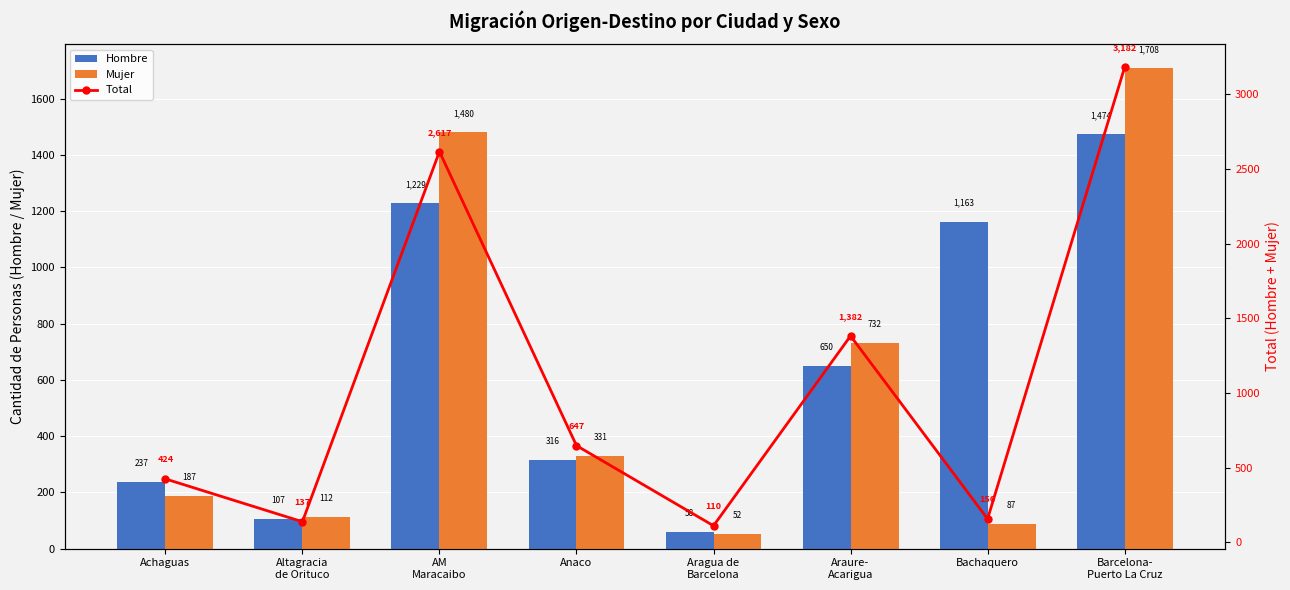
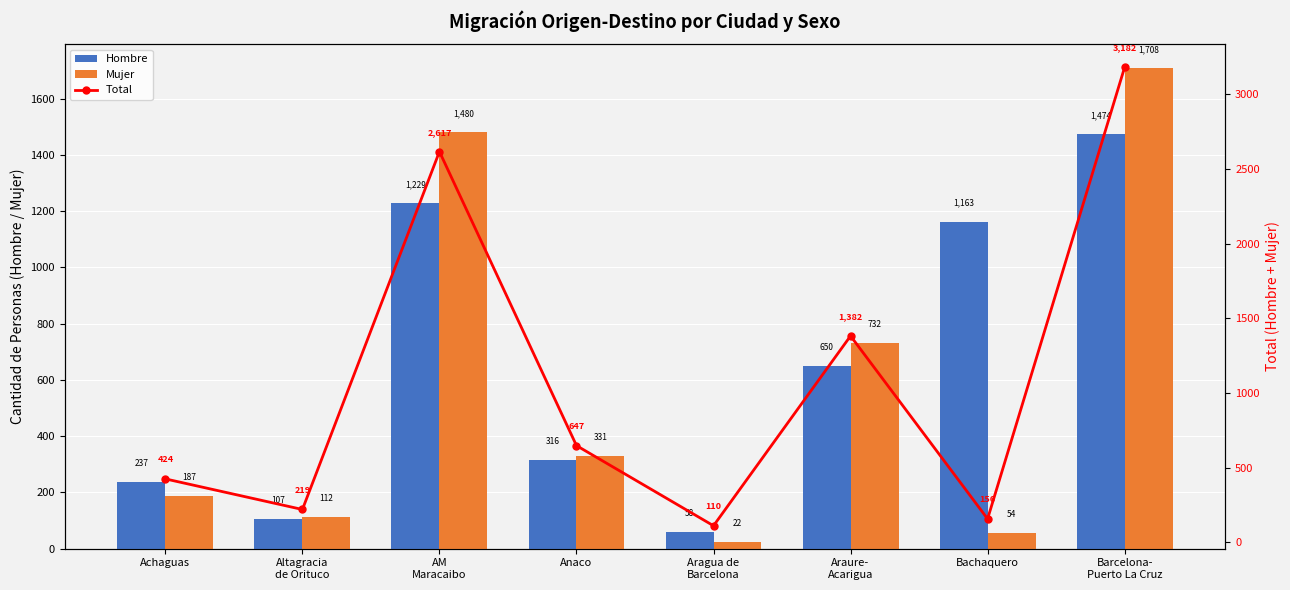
  {
    "Hombre": {
      "Achaguas": "237",
      "Altagracia de Orituco": "107",
      "AM Maracaibo": "1,229",
      "Anaco": "316",
      "Aragua de Barcelona": "58",
      "Araure- Acarigua": "650",
      "Bachaquero": "1,163",
      "Barcelona- Puerto La Cruz": "1,474"
    },
    "Mujer": {
      "Achaguas": "187",
      "Altagracia de Orituco": "112",
      "AM Maracaibo": "1,480",
      "Anaco": "331",
-     "Aragua de Barcelona": "52",
+     "Aragua de Barcelona": "22",
      "Araure- Acarigua": "732",
-     "Bachaquero": "87",
+     "Bachaquero": "54",
      "Barcelona- Puerto La Cruz": "1,708"
    },
    "Total": {
      "Achaguas": "424",
-     "Altagracia de Orituco": "137",
+     "Altagracia de Orituco": "219",
      "AM Maracaibo": "2,617",
      "Anaco": "647",
      "Aragua de Barcelona": "110",
      "Araure- Acarigua": "1,382",
      "Bachaquero": "156",
      "Barcelona- Puerto La Cruz": "3,182"
    }
  }
